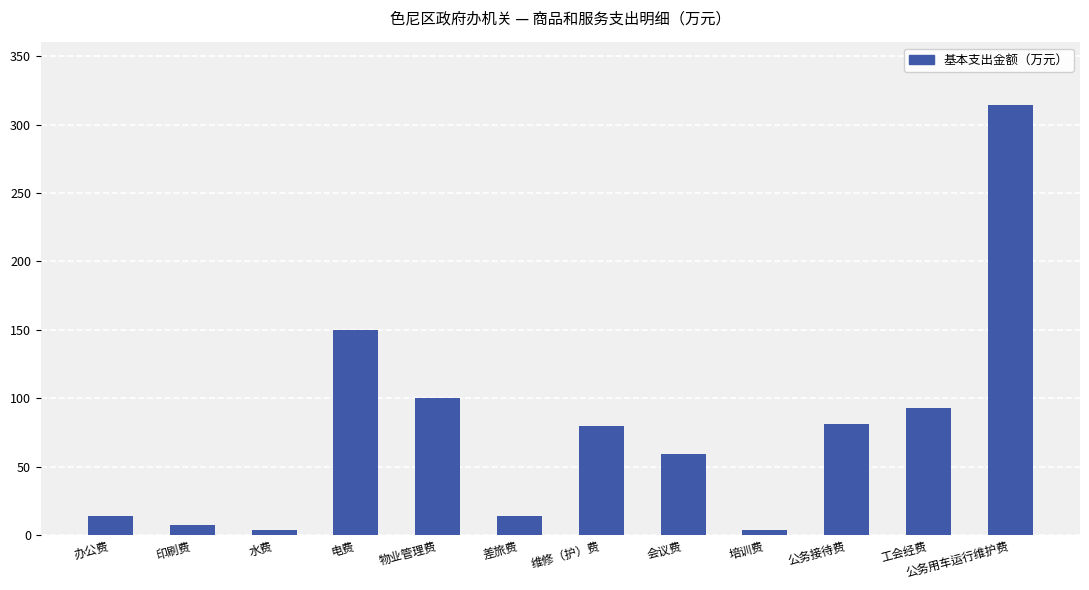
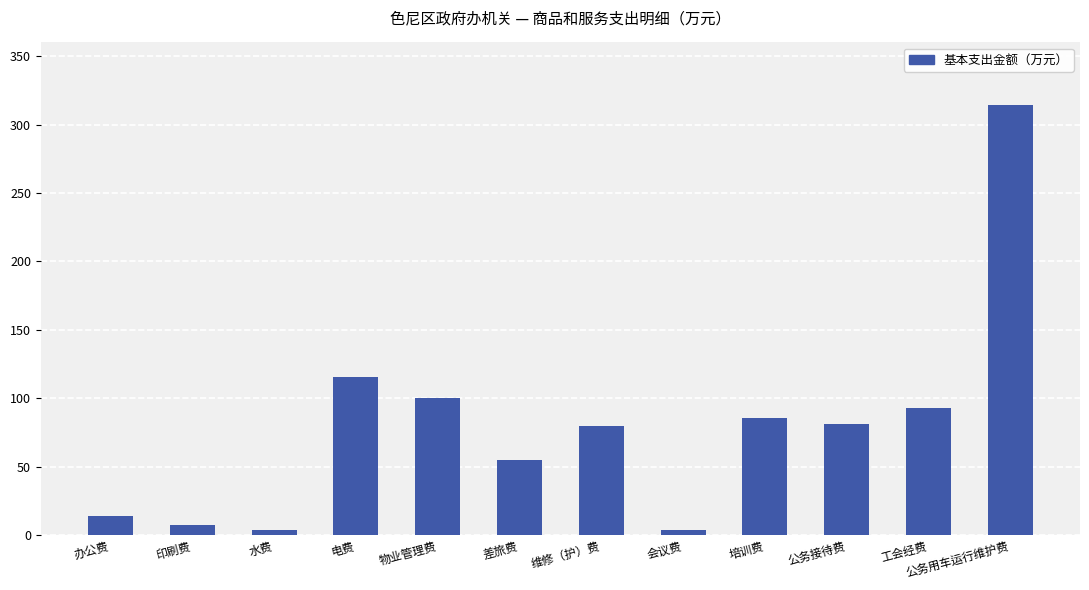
  {
    "办公费": 14,
    "印刷费": 7,
    "水费": 4,
-   "电费": 150,
+   "电费": 116,
    "物业管理费": 100,
-   "差旅费": 14,
+   "差旅费": 55,
    "维修（护）费": 80,
-   "会议费": 59,
-   "培训费": 4,
+   "会议费": 4,
+   "培训费": 86,
    "公务接待费": 81,
    "工会经费": 93,
    "公务用车运行维护费": 314
  }
